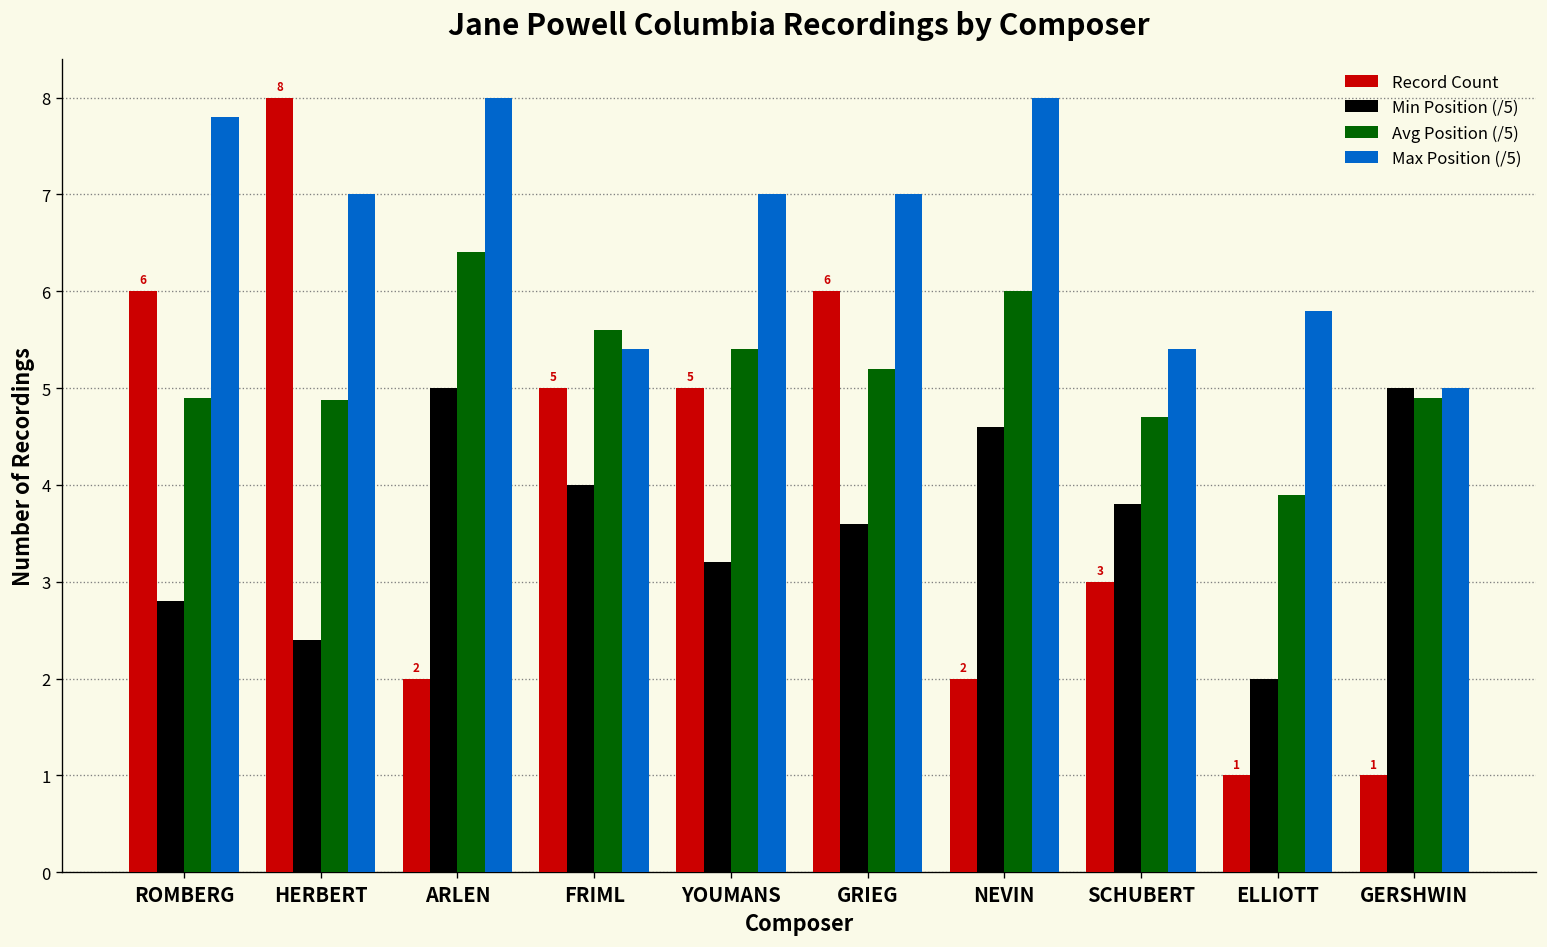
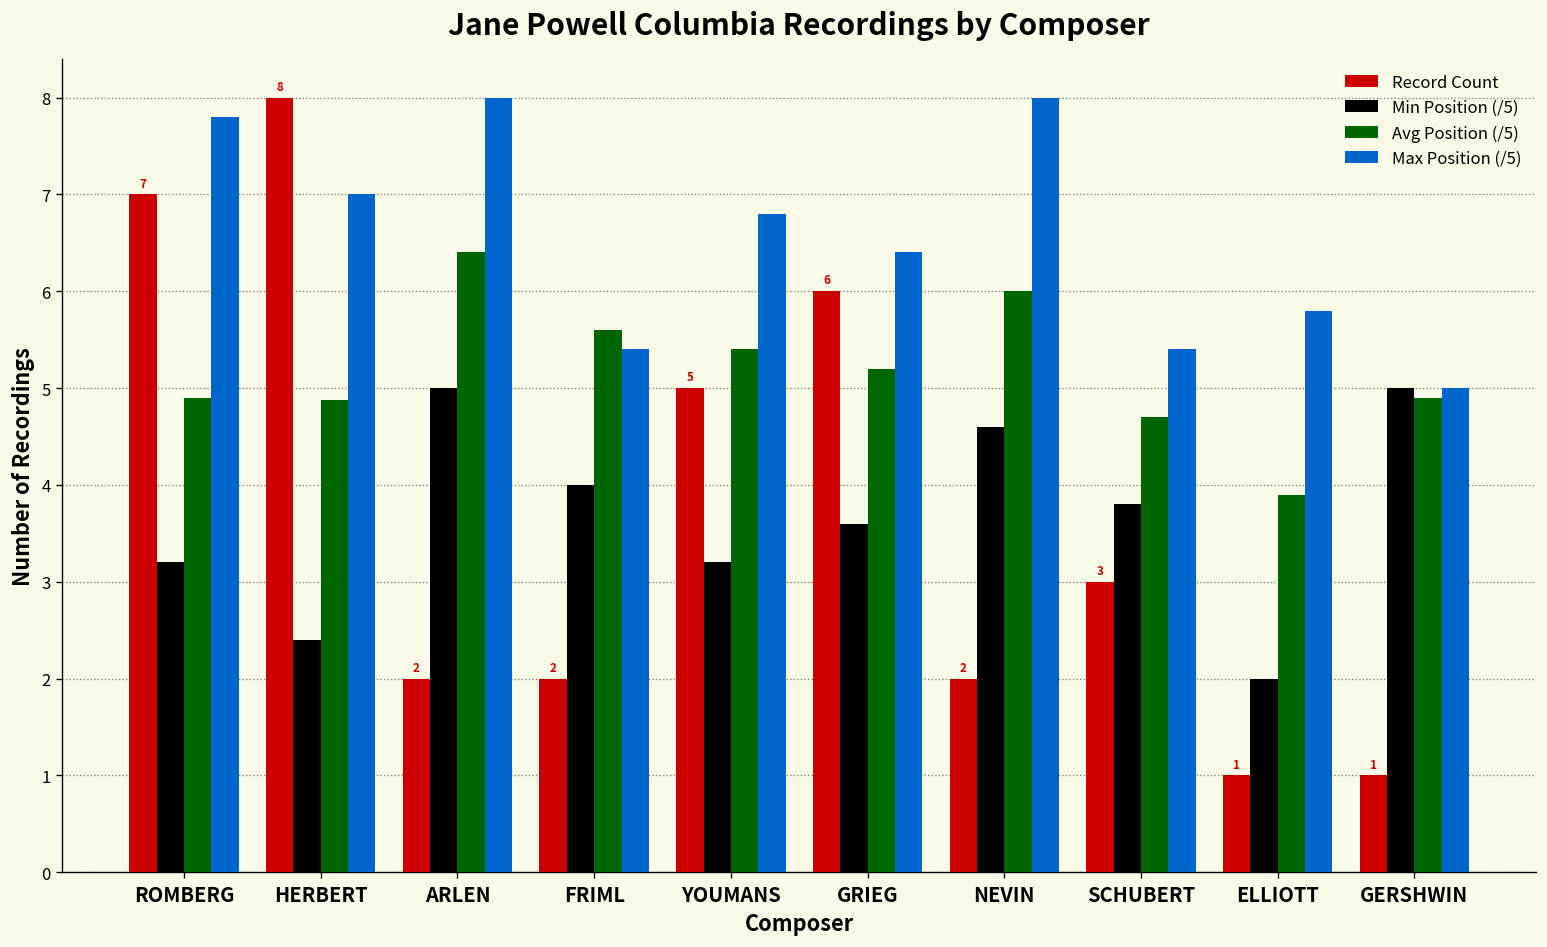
  {
    "Record Count": {
-     "ROMBERG": 6,
+     "ROMBERG": 7,
      "HERBERT": 8,
      "ARLEN": 2,
-     "FRIML": 5,
+     "FRIML": 2,
      "YOUMANS": 5,
      "GRIEG": 6,
      "NEVIN": 2,
      "SCHUBERT": 3,
      "ELLIOTT": 1,
      "GERSHWIN": 1
    },
    "Min Position (/5)": {
-     "ROMBERG": 2.8,
+     "ROMBERG": 3.2,
      "HERBERT": 2.4,
      "ARLEN": 5.0,
      "FRIML": 4.0,
      "YOUMANS": 3.2,
      "GRIEG": 3.6,
      "NEVIN": 4.6,
      "SCHUBERT": 3.8,
      "ELLIOTT": 2.0,
      "GERSHWIN": 5.0
    },
    "Avg Position (/5)": {
      "ROMBERG": 4.9,
      "HERBERT": 4.9,
      "ARLEN": 6.4,
      "FRIML": 5.6,
      "YOUMANS": 5.4,
      "GRIEG": 5.2,
      "NEVIN": 6.0,
      "SCHUBERT": 4.7,
      "ELLIOTT": 3.9,
      "GERSHWIN": 4.9
    },
    "Max Position (/5)": {
      "ROMBERG": 7.8,
      "HERBERT": 7.0,
      "ARLEN": 8.0,
      "FRIML": 5.4,
-     "YOUMANS": 7.0,
-     "GRIEG": 7.0,
+     "YOUMANS": 6.8,
+     "GRIEG": 6.4,
      "NEVIN": 8.0,
      "SCHUBERT": 5.4,
      "ELLIOTT": 5.8,
      "GERSHWIN": 5.0
    }
  }
